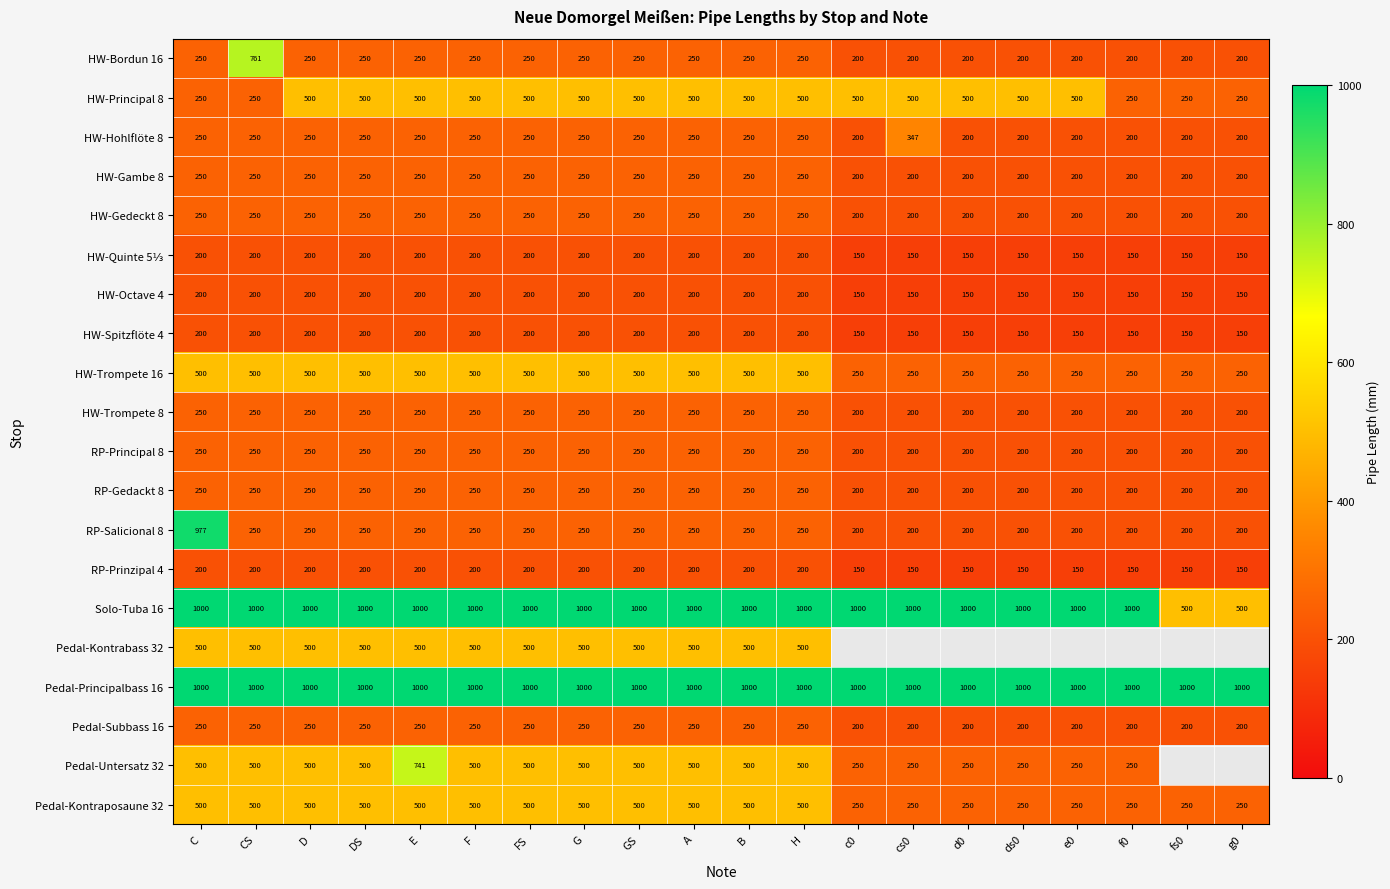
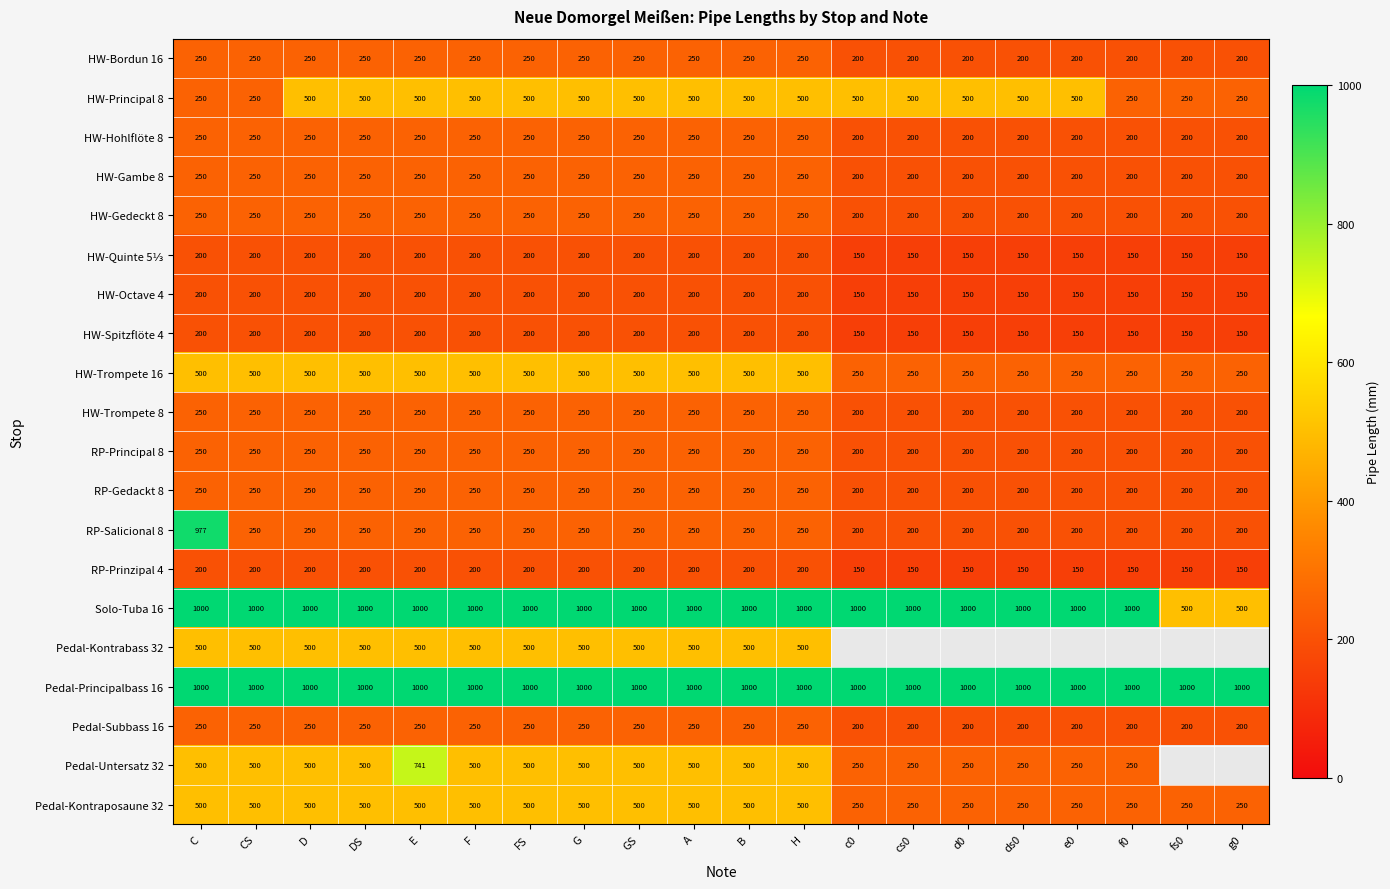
  {
    "HW-Bordun 16": {
      "C": 250,
-     "CS": 761,
+     "CS": 250,
      "D": 250,
      "DS": 250,
      "E": 250,
      "F": 250,
      "FS": 250,
      "G": 250,
      "GS": 250,
      "A": 250,
      "B": 250,
      "H": 250,
      "c0": 200,
      "cs0": 200,
      "d0": 200,
      "ds0": 200,
      "e0": 200,
      "f0": 200,
      "fs0": 200,
      "g0": 200
    },
    "HW-Hohlflöte 8": {
      "C": 250,
      "CS": 250,
      "D": 250,
      "DS": 250,
      "E": 250,
      "F": 250,
      "FS": 250,
      "G": 250,
      "GS": 250,
      "A": 250,
      "B": 250,
      "H": 250,
      "c0": 200,
-     "cs0": 347,
+     "cs0": 200,
      "d0": 200,
      "ds0": 200,
      "e0": 200,
      "f0": 200,
      "fs0": 200,
      "g0": 200
    }
  }
